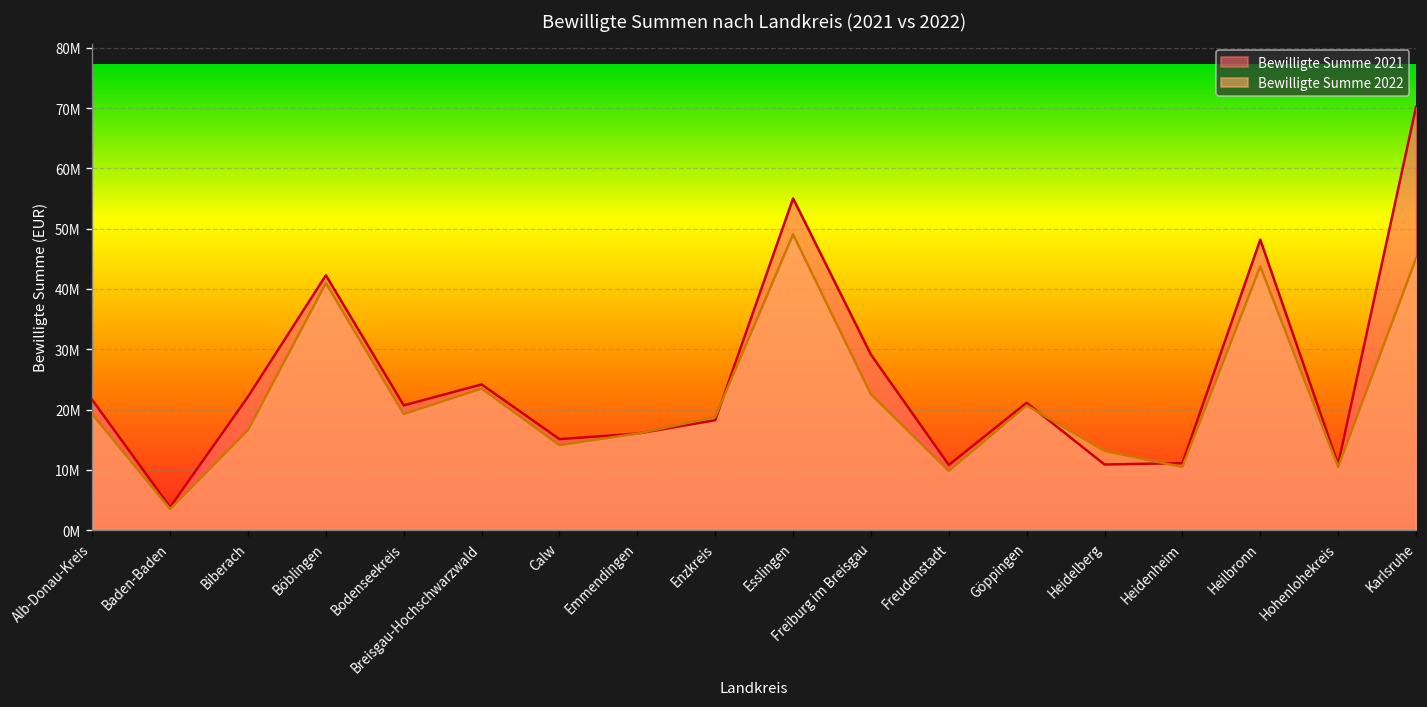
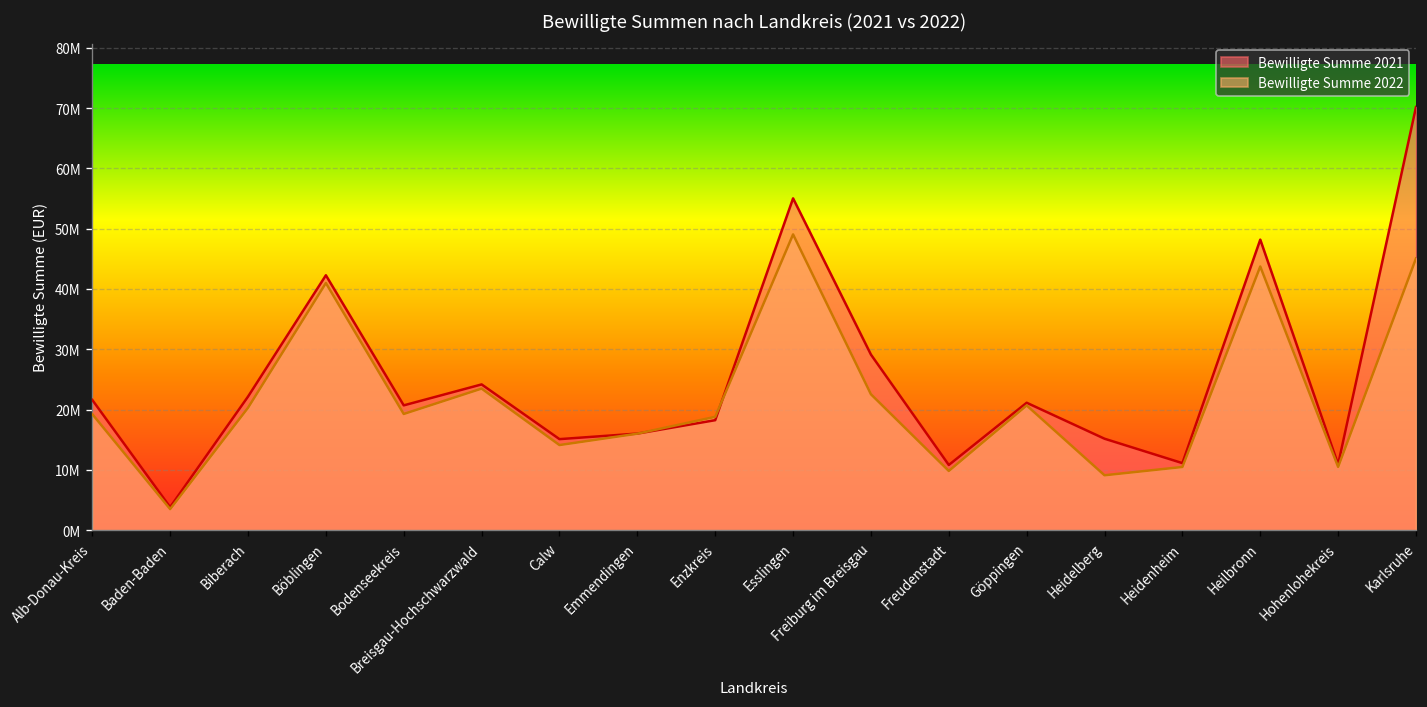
  {
    "Bewilligte Summe 2021": {
      "Alb-Donau-Kreis": 22000000,
      "Biberach": 22000000,
      "Böblingen": 42000000,
      "Bodenseekreis": 21000000,
      "Breisgau-Hochschwarzwald": 24000000,
      "Calw": 15000000,
      "Enzkreis": 18000000,
      "Esslingen": 55000000,
      "Freiburg im Breisgau": 29000000,
      "Freudenstadt": 11000000,
-     "Heidelberg": 11000000,
+     "Heidelberg": 15000000,
      "Heidenheim": 11000000,
      "Heilbronn": 48000000,
      "Karlsruhe": 70000000
    },
    "Bewilligte Summe 2022": {
      "Alb-Donau-Kreis": 19000000,
-     "Biberach": 17000000,
+     "Biberach": 20000000,
      "Böblingen": 41000000,
      "Bodenseekreis": 19000000,
      "Breisgau-Hochschwarzwald": 23000000,
      "Calw": 14000000,
      "Enzkreis": 19000000,
      "Esslingen": 49000000,
      "Freiburg im Breisgau": 23000000,
      "Freudenstadt": 10000000,
-     "Heidelberg": 13000000,
+     "Heidelberg": 9000000,
      "Heidenheim": 10000000,
      "Heilbronn": 44000000,
      "Karlsruhe": 45000000
    }
  }
